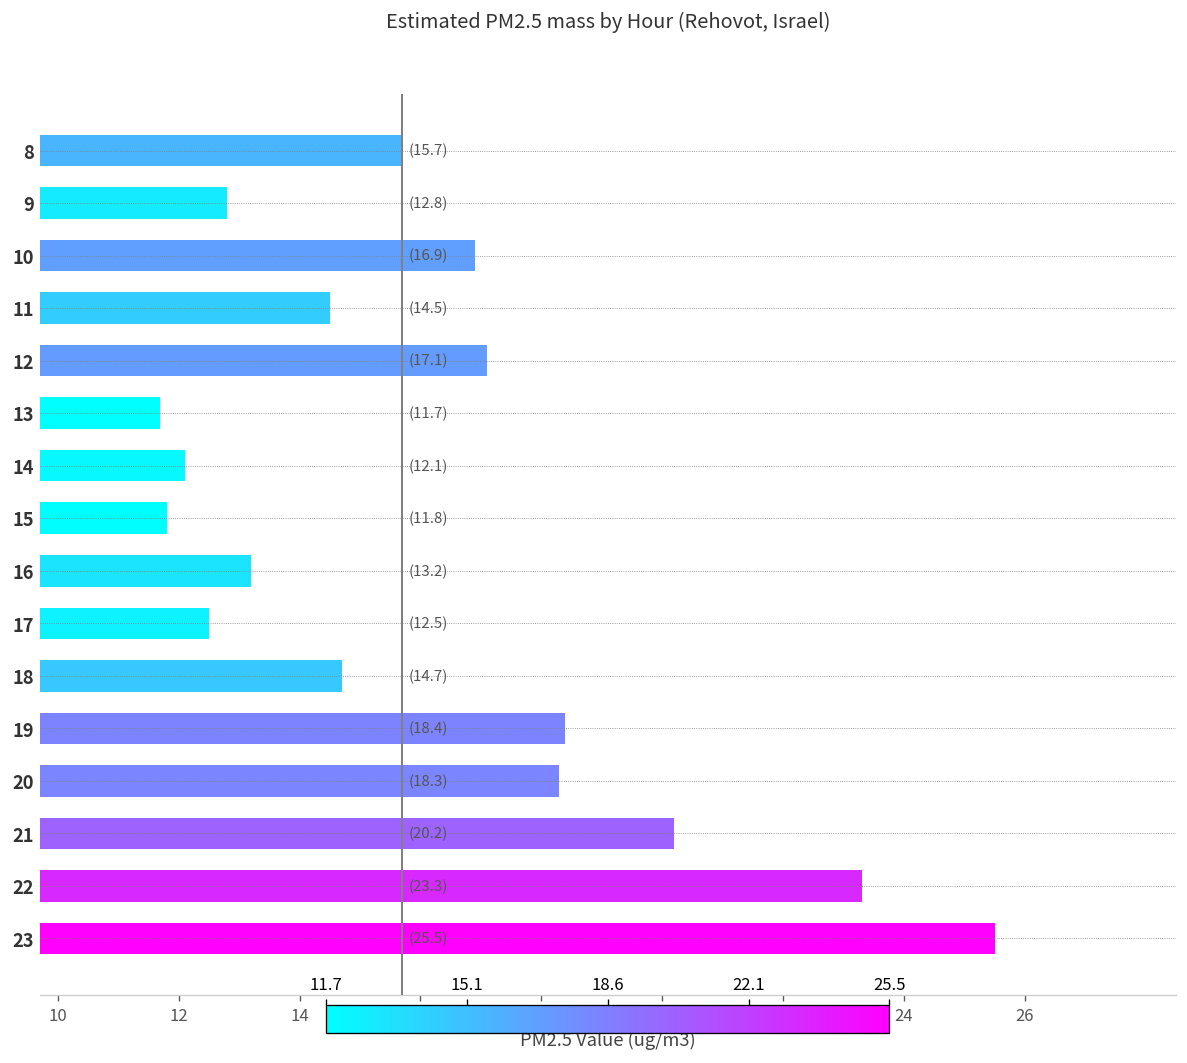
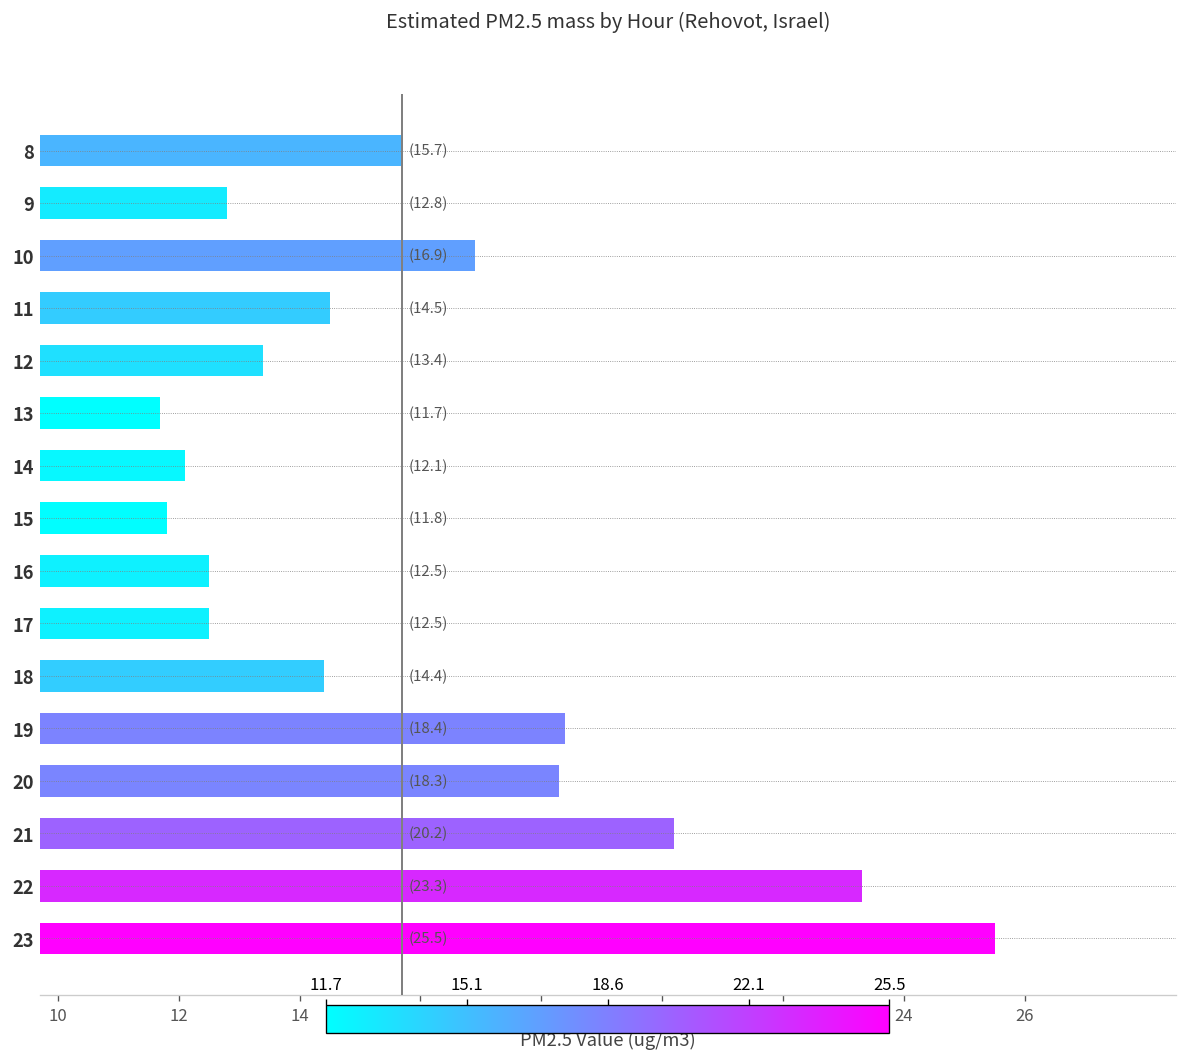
  {
    "8": "(15.7)",
    "10": "(16.9)",
-   "12": "(17.1)",
-   "16": "(13.2)",
-   "18": "(14.7)",
+   "12": "(13.4)",
+   "16": "(12.5)",
+   "18": "(14.4)",
    "19": "(18.4)",
    "20": "(18.3)",
    "21": "(20.2)",
    "22": "(23.3)",
    "23": "(25.5)"
  }
